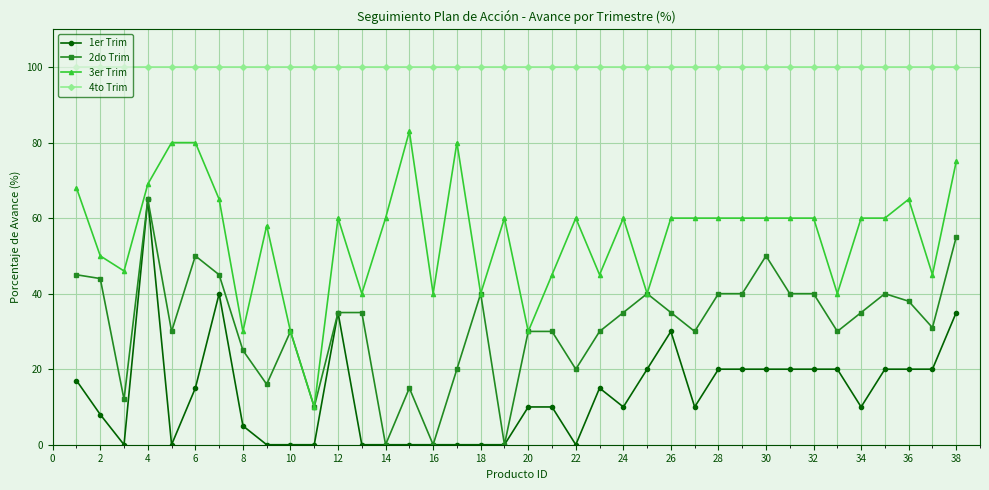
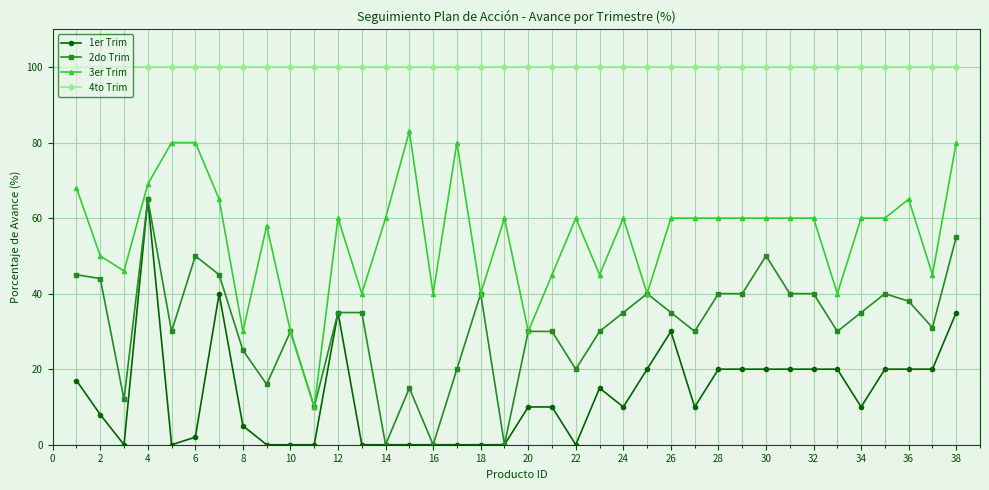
  {
    "1er Trim": {
      "2": 8,
-     "6": 15,
+     "6": 2,
      "8": 5,
      "10": 0,
      "18": 0,
      "20": 10,
      "22": 0,
      "24": 10,
      "26": 30,
      "28": 20,
      "30": 20,
      "32": 20,
      "34": 10,
      "36": 20,
      "38": 35
    },
    "2do Trim": {
      "2": 44,
      "6": 50,
      "8": 25,
      "22": 20,
      "24": 35,
      "26": 35,
      "28": 40,
      "30": 50,
      "32": 40,
      "34": 35,
      "36": 38,
      "38": 55
    },
    "3er Trim": {
      "2": 50,
      "4": 69,
      "6": 80,
      "8": 30,
      "12": 60,
      "14": 60,
      "16": 40,
      "22": 60,
      "24": 60,
      "26": 60,
      "28": 60,
      "30": 60,
      "32": 60,
      "34": 60,
      "36": 65,
-     "38": 75
+     "38": 80
    },
    "4to Trim": {
      "4": 100,
      "6": 100,
      "8": 100,
      "10": 100,
      "12": 100,
      "14": 100,
      "16": 100,
      "18": 100,
      "20": 100,
      "22": 100,
      "24": 100,
      "26": 100,
      "28": 100,
      "30": 100,
      "32": 100,
      "34": 100,
      "36": 100,
      "38": 100
    }
  }
